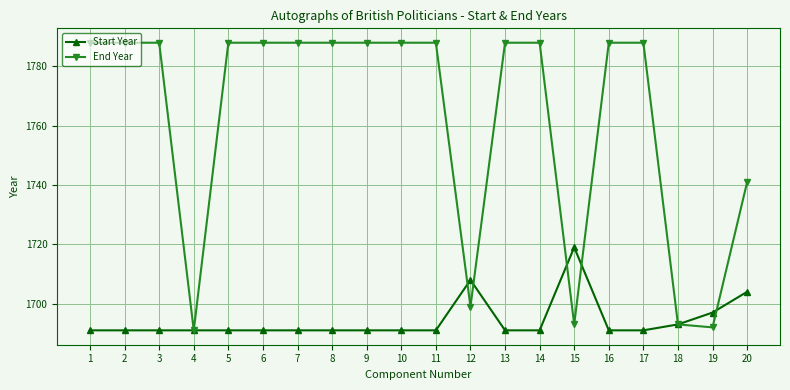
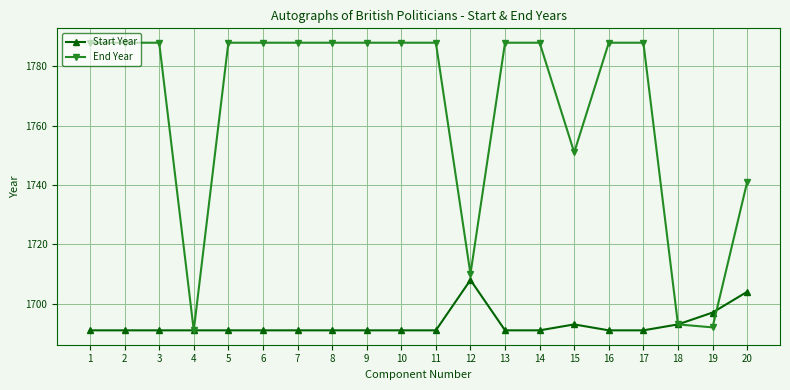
  {
    "Start Year": {
      "1": 1691,
      "2": 1691,
      "3": 1691,
      "5": 1691,
      "6": 1691,
      "7": 1691,
      "8": 1691,
      "9": 1691,
      "10": 1691,
      "11": 1691,
      "12": 1708,
      "13": 1691,
      "14": 1691,
-     "15": 1719,
+     "15": 1693,
      "16": 1691,
      "17": 1691,
      "19": 1697,
      "20": 1704
    },
    "End Year": {
      "3": 1788,
      "5": 1788,
      "6": 1788,
      "7": 1788,
      "8": 1788,
      "9": 1788,
      "10": 1788,
      "11": 1788,
-     "12": 1699,
+     "12": 1710,
      "13": 1788,
      "14": 1788,
-     "15": 1693,
+     "15": 1751,
      "16": 1788,
      "17": 1788,
      "19": 1692,
      "20": 1741
    }
  }
